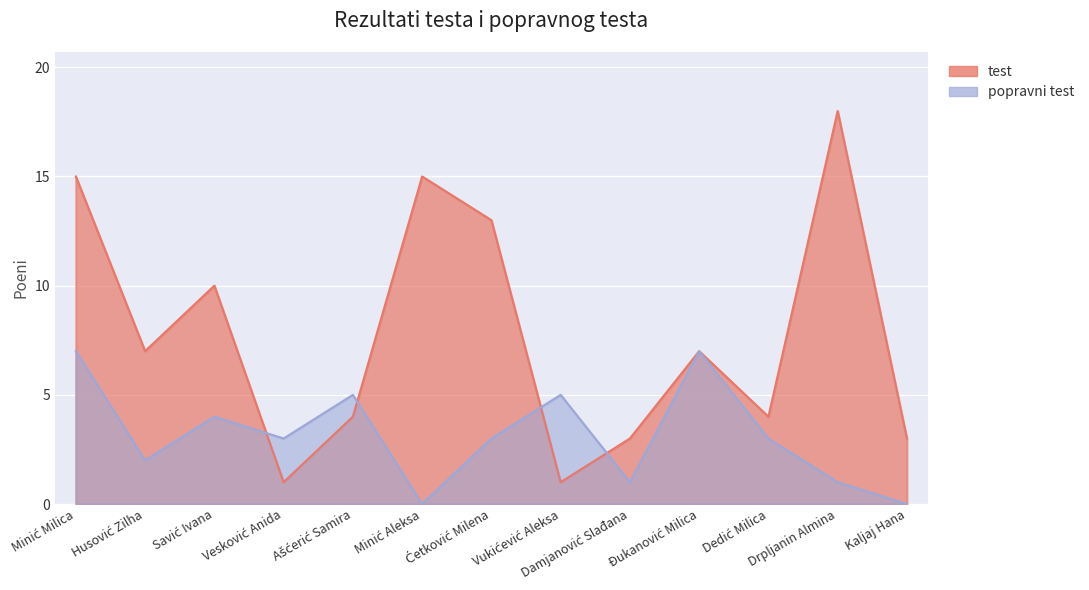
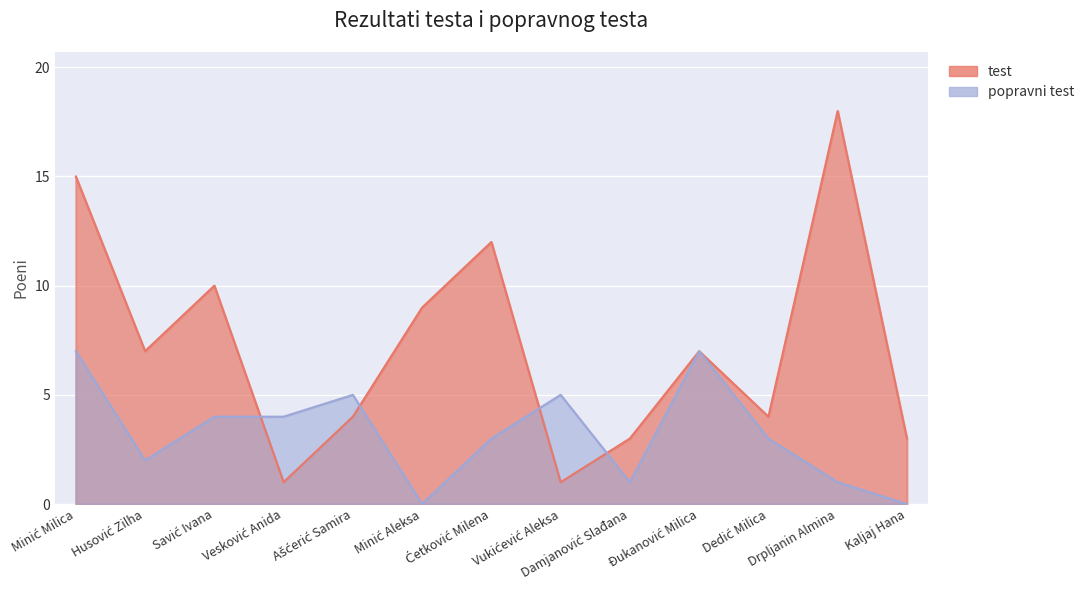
  {
    "test": {
      "Minić Milica": 15,
      "Husović Zilha": 7,
      "Savić Ivana": 10,
      "Vesković Anida": 1,
      "Ašćerić Samira": 4,
-     "Minić Aleksa": 15,
-     "Ćetković Milena": 13,
+     "Minić Aleksa": 9,
+     "Ćetković Milena": 12,
      "Vukićević Aleksa": 1,
      "Damjanović Slađana": 3,
      "Dedić Milica": 4,
      "Drpljanin Almina": 18,
      "Kaljaj Hana": 3
    },
    "popravni test": {
      "Minić Milica": 7,
      "Husović Zilha": 2,
      "Savić Ivana": 4,
-     "Vesković Anida": 3,
+     "Vesković Anida": 4,
      "Ašćerić Samira": 5,
      "Minić Aleksa": 0,
      "Ćetković Milena": 3,
      "Vukićević Aleksa": 5,
      "Damjanović Slađana": 1,
      "Dedić Milica": 3,
      "Drpljanin Almina": 1,
      "Kaljaj Hana": 0
    }
  }
